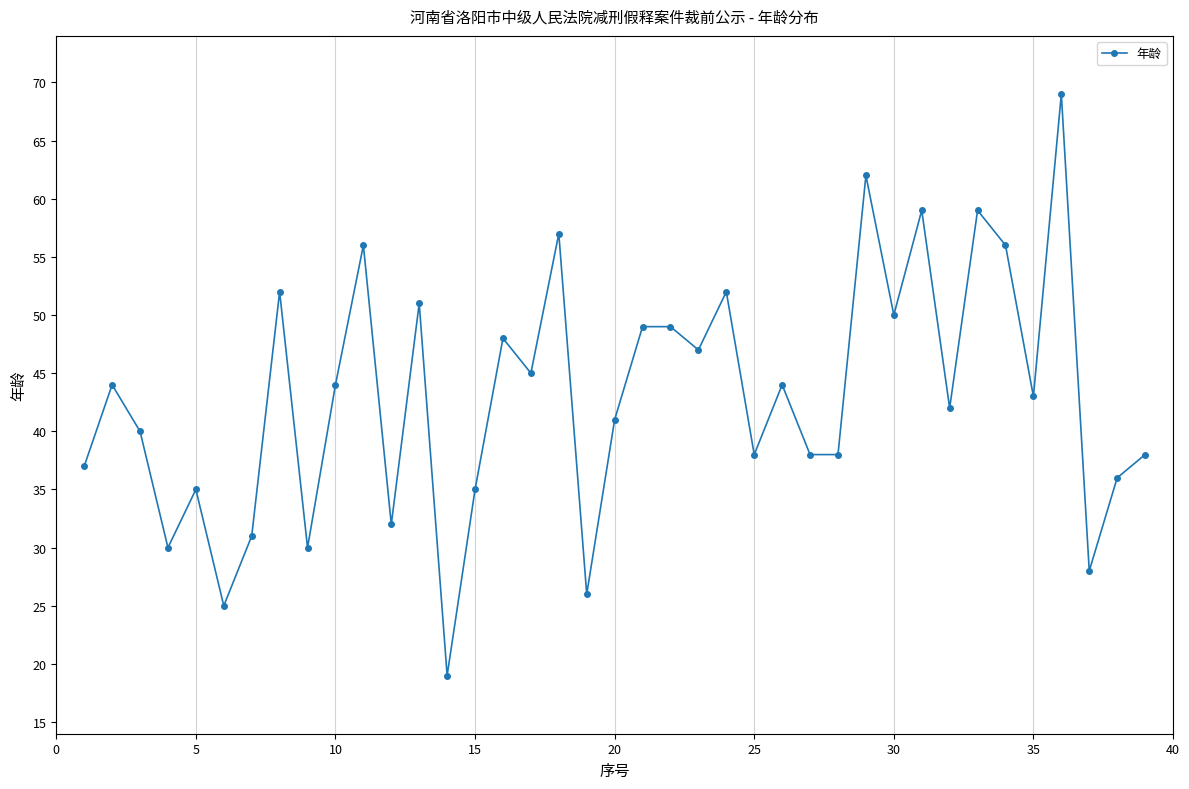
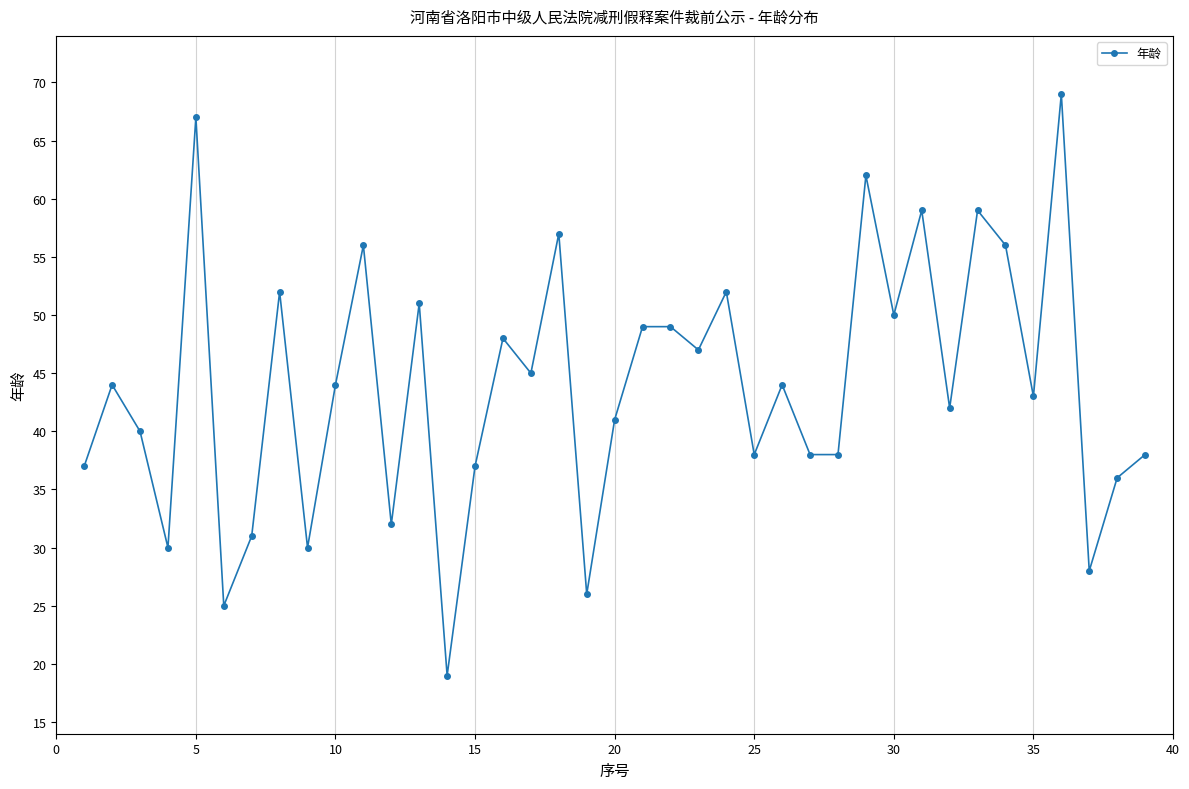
  {
-   "5": 35,
+   "5": 67,
    "10": 44,
-   "15": 35,
+   "15": 37,
    "20": 41,
    "25": 38,
    "30": 50,
    "35": 43
  }
